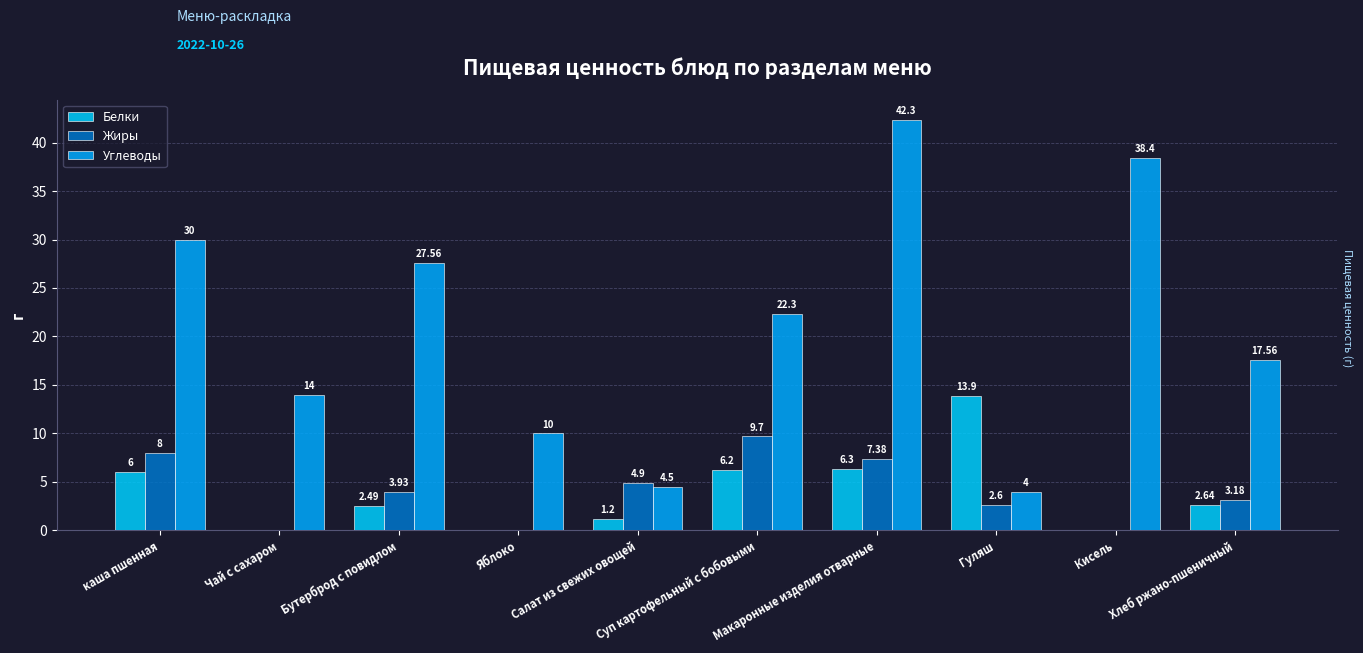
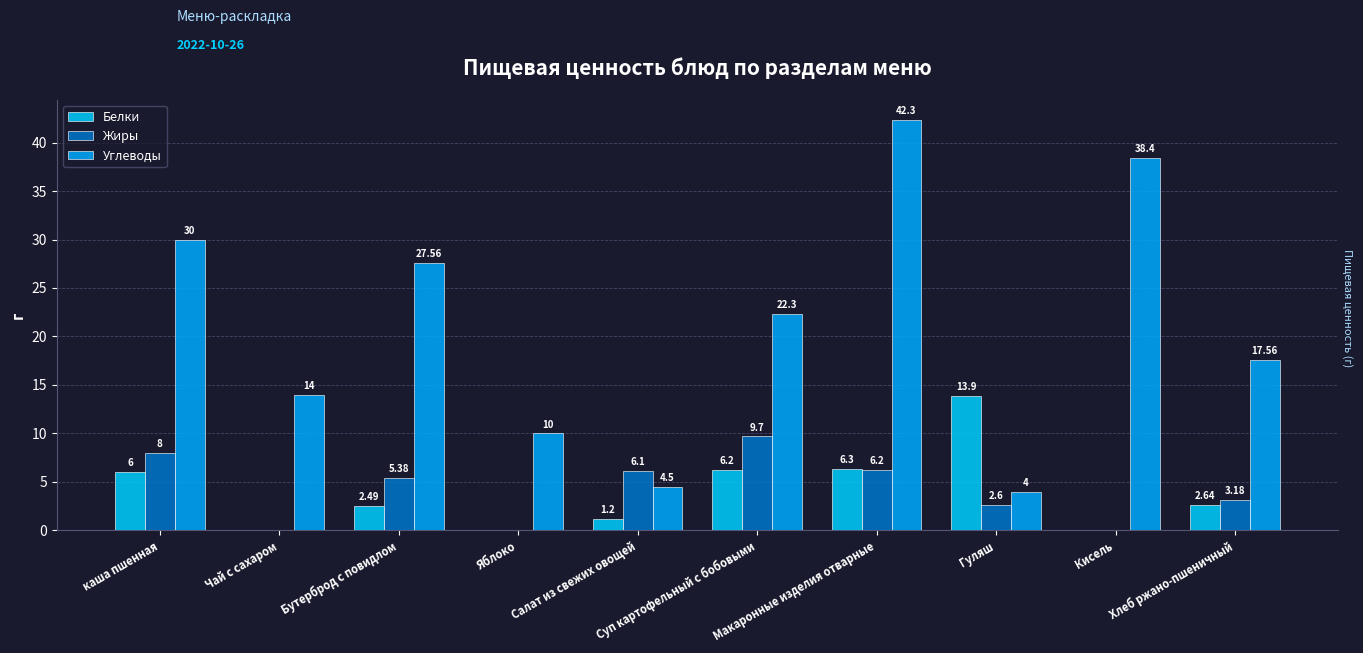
  {
    "Жиры": {
      "каша пшенная": 8,
-     "Бутерброд с повидлом": 3.93,
-     "Салат из свежих овощей": 4.9,
+     "Бутерброд с повидлом": 5.38,
+     "Салат из свежих овощей": 6.1,
      "Суп картофельный с бобовыми": 9.7,
-     "Макаронные изделия отварные": 7.38,
+     "Макаронные изделия отварные": 6.2,
      "Гуляш": 2.6,
      "Хлеб ржано-пшеничный": 3.18
    }
  }
